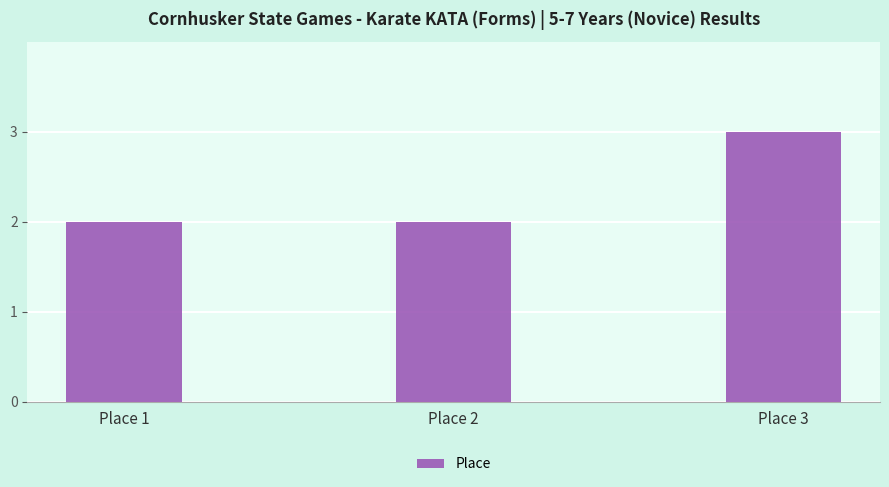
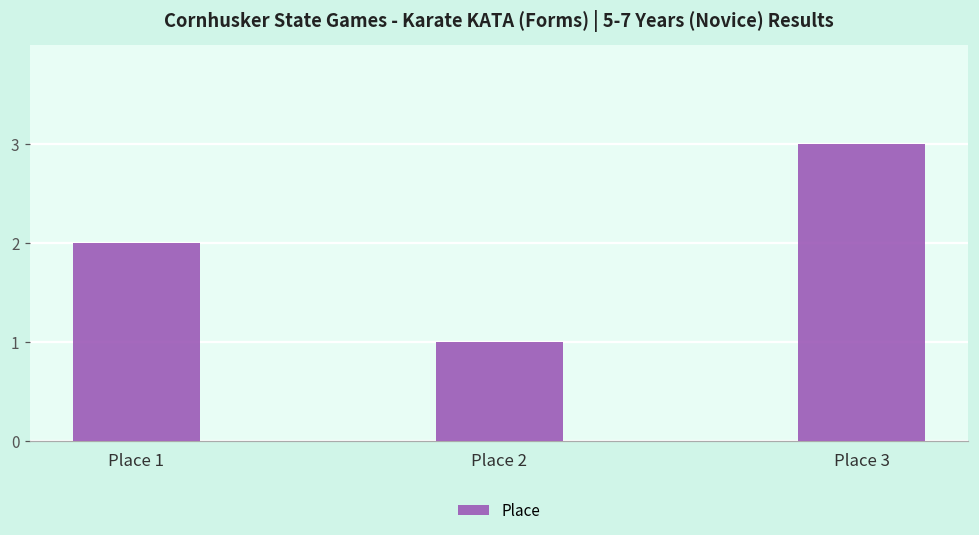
  {
    "Place 1": 2,
-   "Place 2": 2,
+   "Place 2": 1,
    "Place 3": 3
  }
